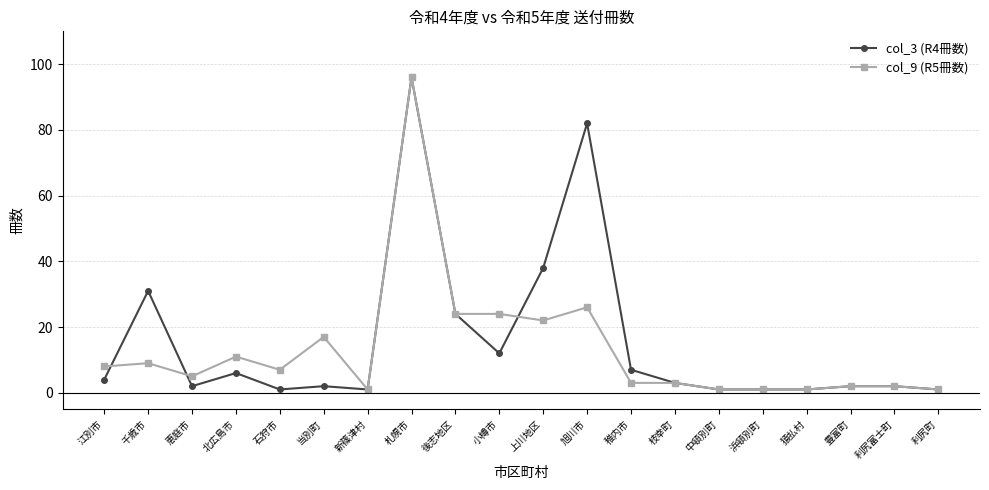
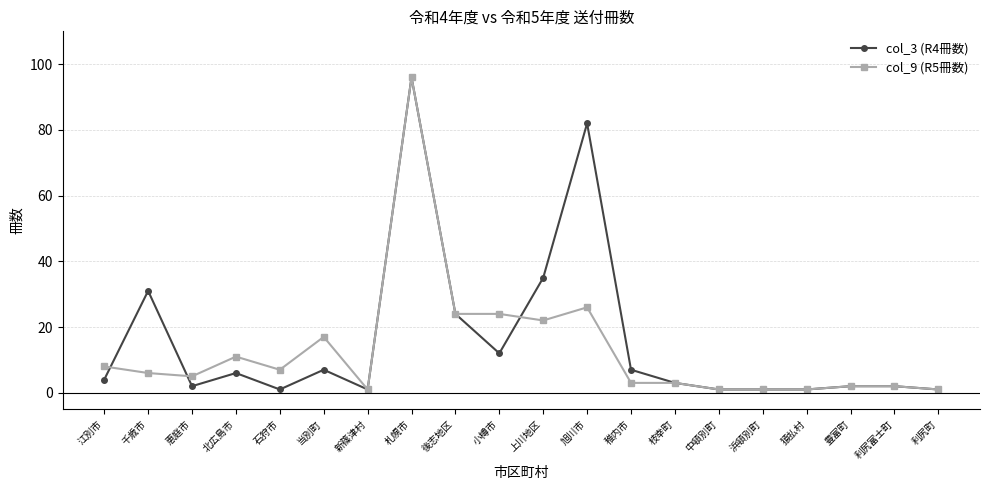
  {
    "col_3 (R4冊数)": {
      "江別市": 4,
      "千歳市": 31,
      "恵庭市": 2,
      "北広島市": 6,
      "石狩市": 1,
-     "当別町": 2,
+     "当別町": 7,
      "小樽市": 12,
-     "上川地区": 38,
+     "上川地区": 35,
      "旭川市": 82,
      "稚内市": 7
    },
    "col_9 (R5冊数)": {
      "江別市": 8,
-     "千歳市": 9,
+     "千歳市": 6,
      "恵庭市": 5,
      "北広島市": 11,
      "石狩市": 7,
      "当別町": 17,
      "小樽市": 24,
      "上川地区": 22,
      "旭川市": 26,
      "稚内市": 3
    }
  }
